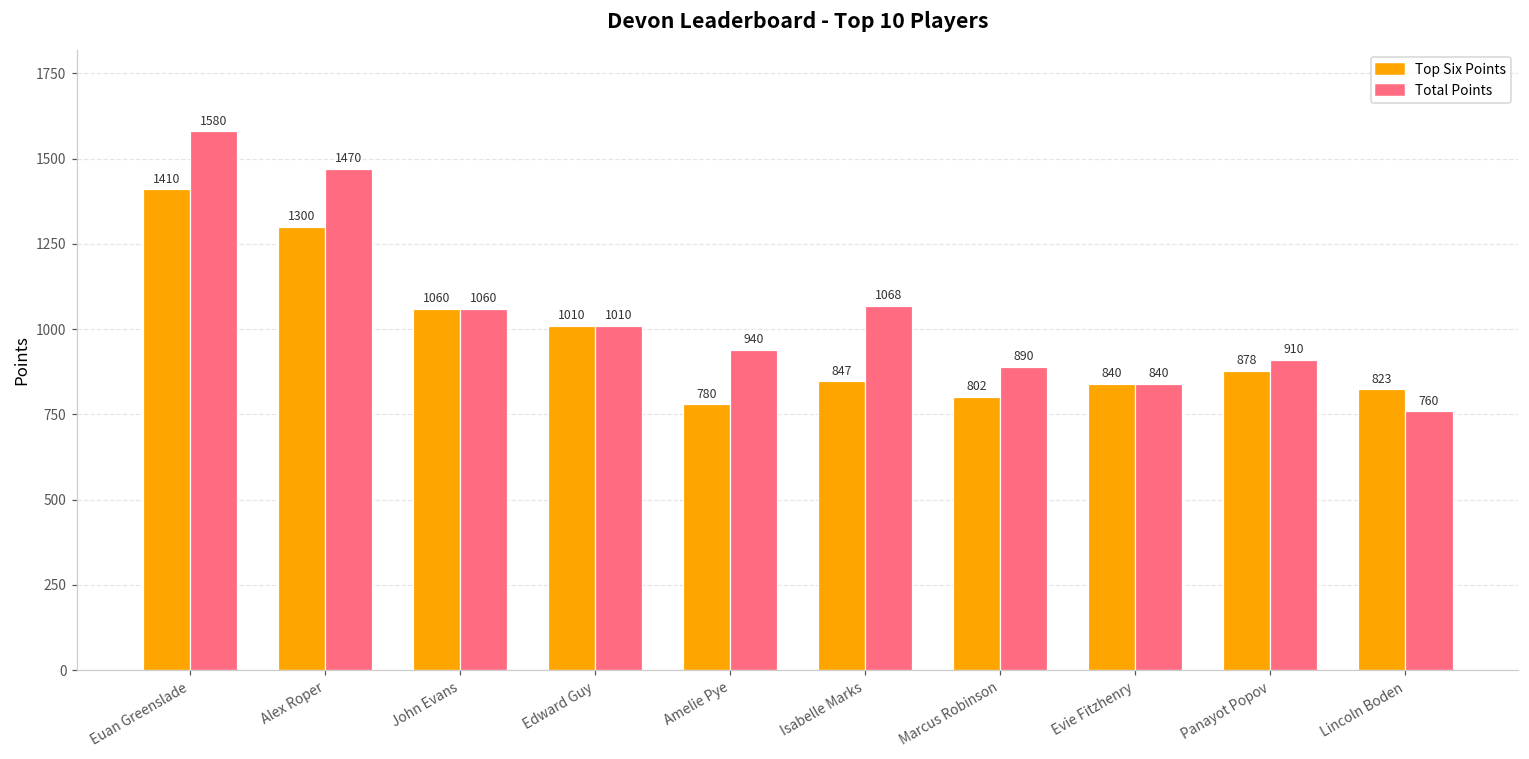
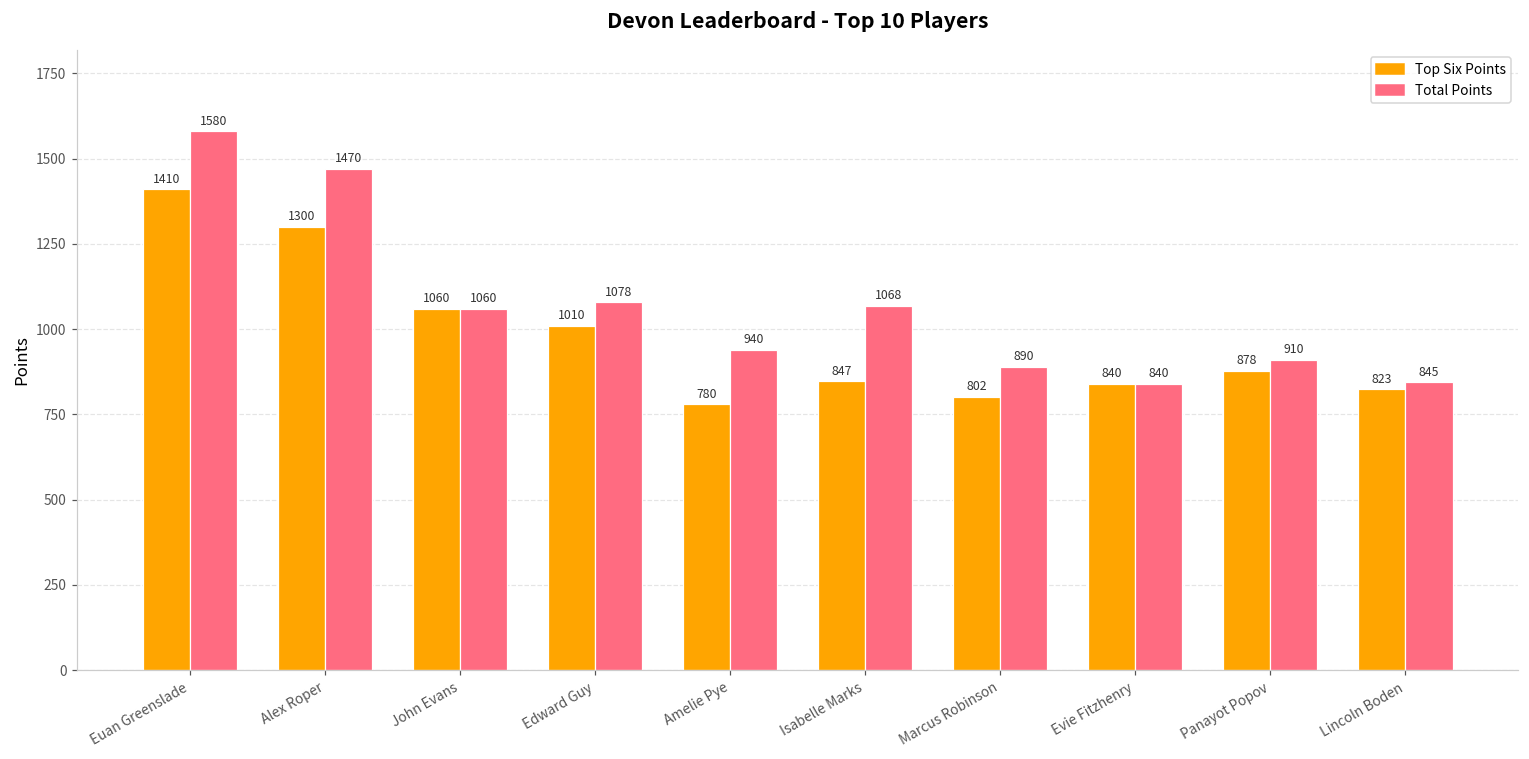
  {
    "Top Six Points": {
      "Euan Greenslade": 1410,
      "Alex Roper": 1300,
      "John Evans": 1060,
      "Edward Guy": 1010,
      "Amelie Pye": 780,
      "Isabelle Marks": 847,
      "Marcus Robinson": 802,
      "Evie Fitzhenry": 840,
      "Panayot Popov": 878,
      "Lincoln Boden": 823
    },
    "Total Points": {
      "Euan Greenslade": 1580,
      "Alex Roper": 1470,
      "John Evans": 1060,
-     "Edward Guy": 1010,
+     "Edward Guy": 1078,
      "Amelie Pye": 940,
      "Isabelle Marks": 1068,
      "Marcus Robinson": 890,
      "Evie Fitzhenry": 840,
      "Panayot Popov": 910,
-     "Lincoln Boden": 760
+     "Lincoln Boden": 845
    }
  }
